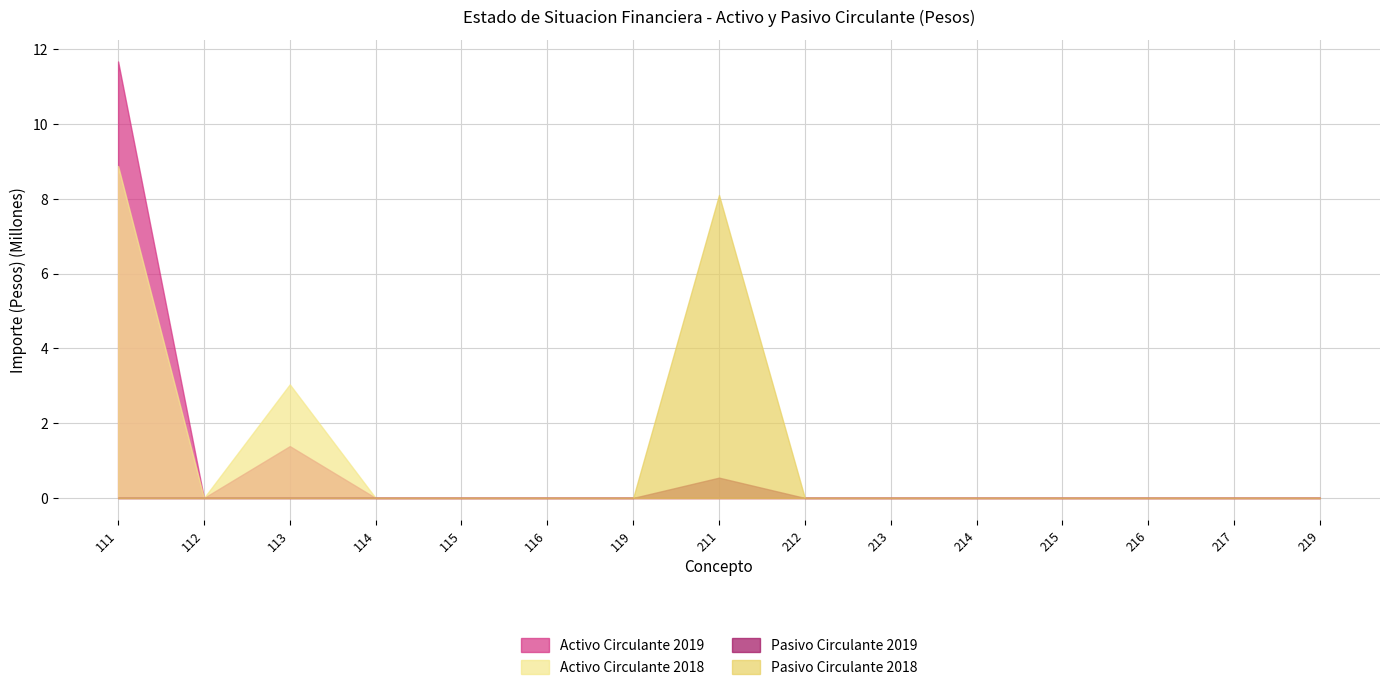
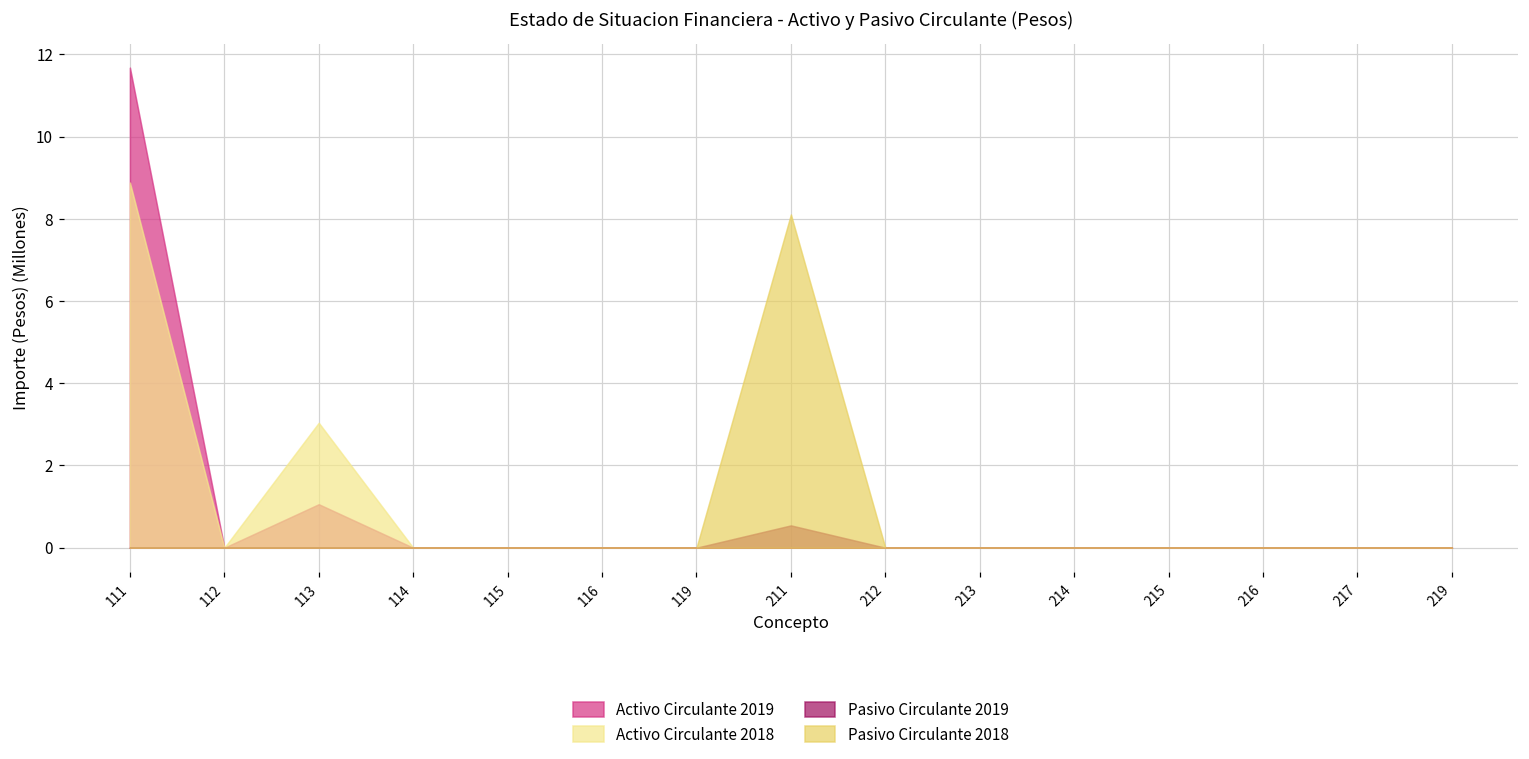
  {
    "Activo Circulante 2019": {
      "111": 11.7,
-     "113": 1.4
+     "113": 1.1
    },
    "Pasivo Circulante 2019": {
      "211": 0.5
    }
  }
